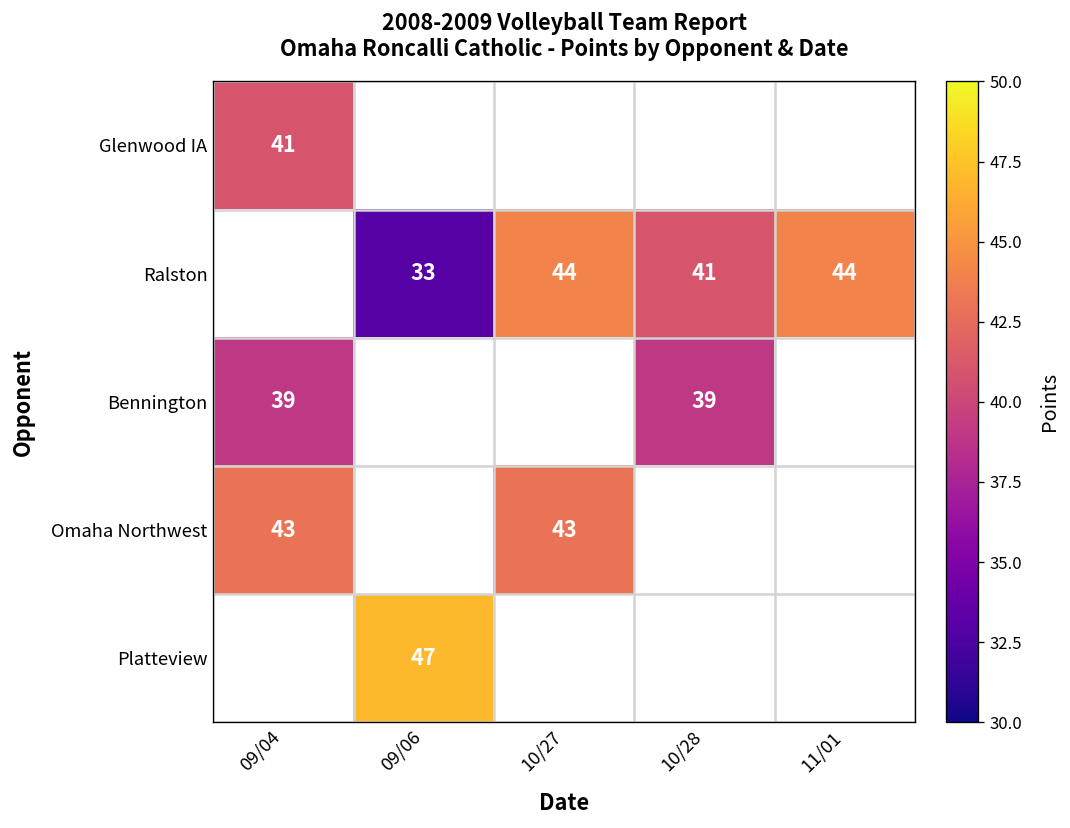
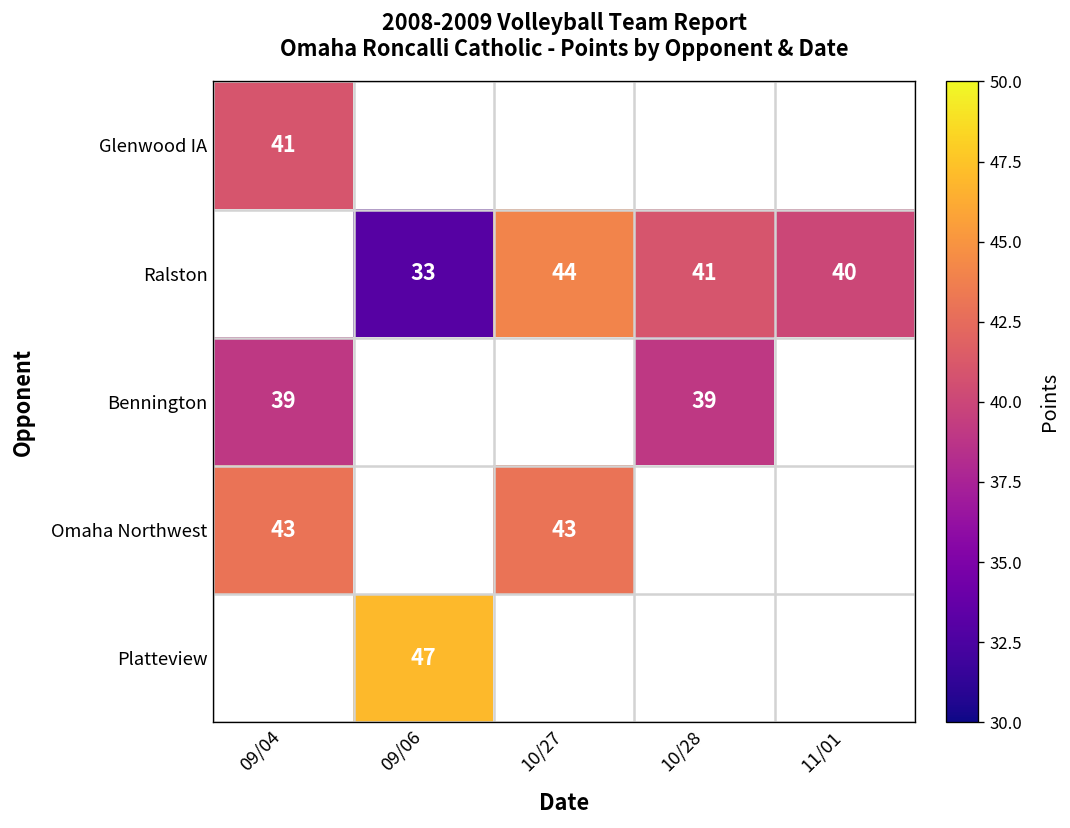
  {
    "Glenwood IA": {
      "09/04": 41
    },
    "Ralston": {
      "09/06": 33,
      "10/27": 44,
      "10/28": 41,
-     "11/01": 44
+     "11/01": 40
    },
    "Bennington": {
      "09/04": 39,
      "10/28": 39
    },
    "Omaha Northwest": {
      "09/04": 43,
      "10/27": 43
    },
    "Platteview": {
      "09/06": 47
    }
  }
